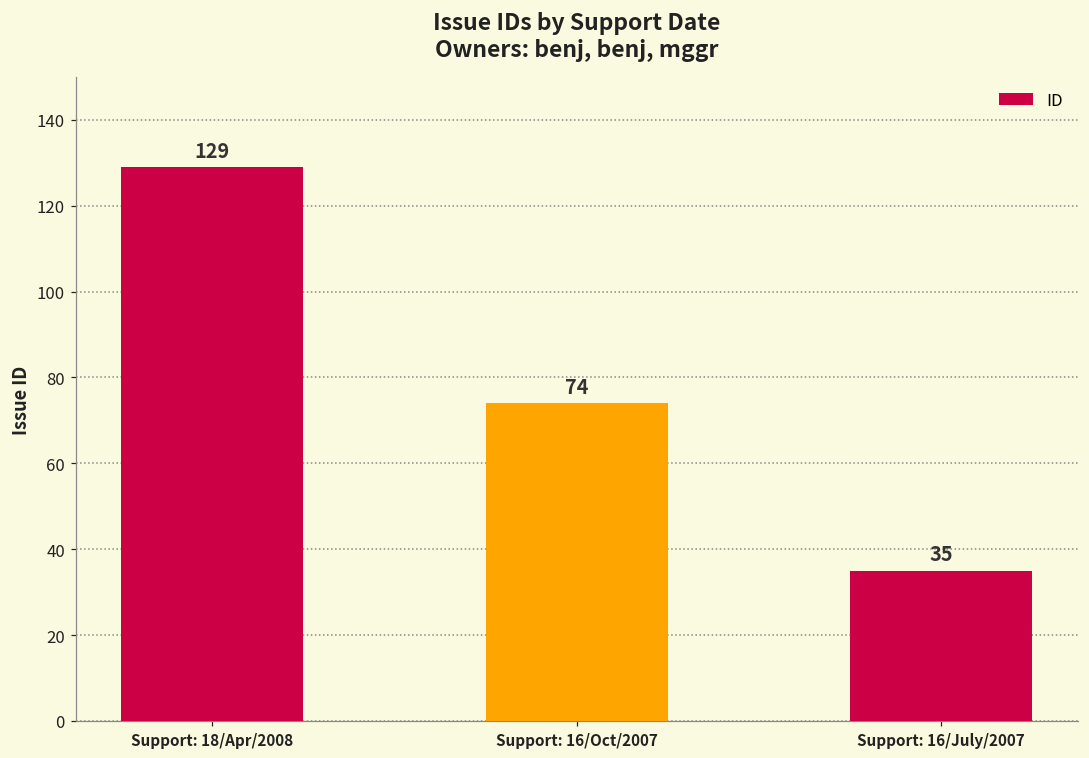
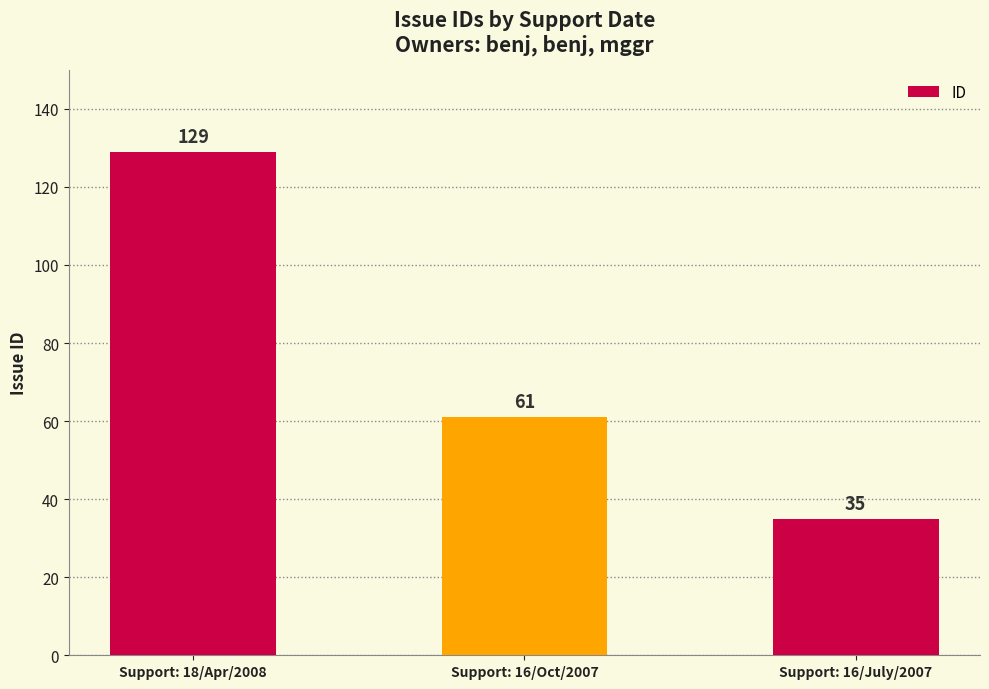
  {
    "Support: 18/Apr/2008": 129,
-   "Support: 16/Oct/2007": 74,
+   "Support: 16/Oct/2007": 61,
    "Support: 16/July/2007": 35
  }
